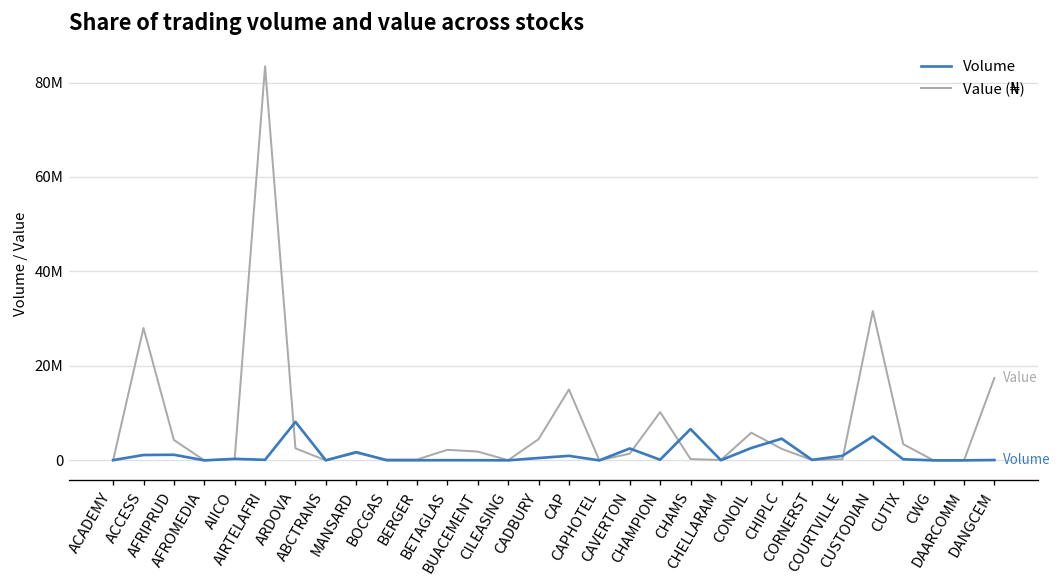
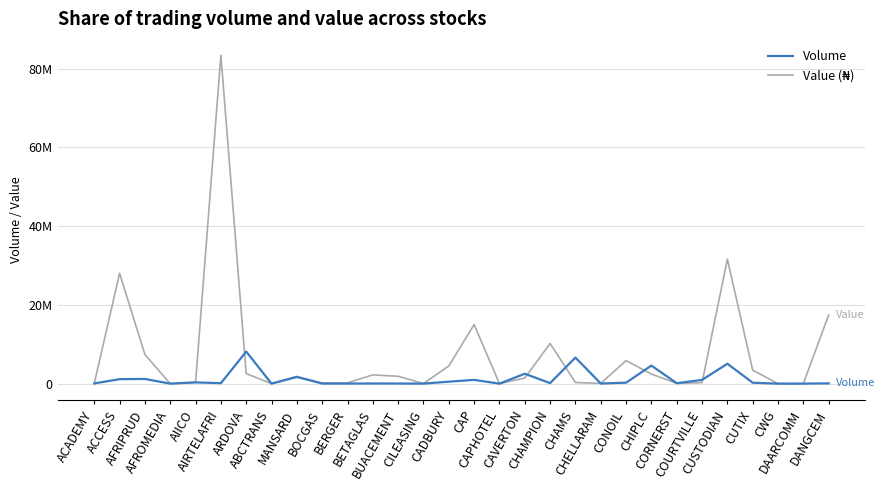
  {
    "Volume": {
      "ACCESS": 1000000,
      "AFRIPRUD": 1000000,
      "AIRTELAFRI": 0,
      "ARDOVA": 8000000,
      "BETAGLAS": 0,
      "BUACEMENT": 0,
      "CADBURY": 0,
      "CAP": 1000000,
      "CAVERTON": 3000000,
      "CHAMPION": 0,
      "CHAMS": 7000000,
-     "CONOIL": 3000000,
+     "CONOIL": 0,
      "CHIPLC": 5000000,
      "COURTVILLE": 1000000,
      "CUSTODIAN": 5000000,
      "CUTIX": 0,
      "DANGCEM": 0
    },
    "Value (₦)": {
      "ACCESS": 28000000,
-     "AFRIPRUD": 4000000,
+     "AFRIPRUD": 7000000,
      "AIRTELAFRI": 83000000,
      "ARDOVA": 3000000,
      "BETAGLAS": 2000000,
      "BUACEMENT": 2000000,
      "CADBURY": 4000000,
      "CAP": 15000000,
      "CAVERTON": 1000000,
      "CHAMPION": 10000000,
      "CHAMS": 0,
      "CONOIL": 6000000,
      "CHIPLC": 2000000,
      "COURTVILLE": 0,
      "CUSTODIAN": 32000000,
      "CUTIX": 3000000,
      "DANGCEM": 17000000
    }
  }
